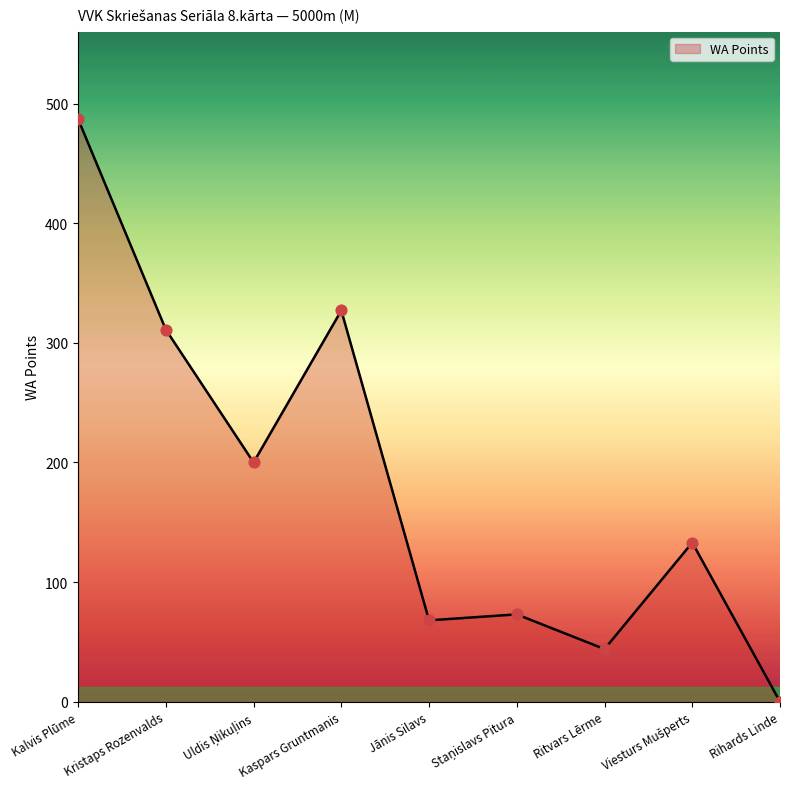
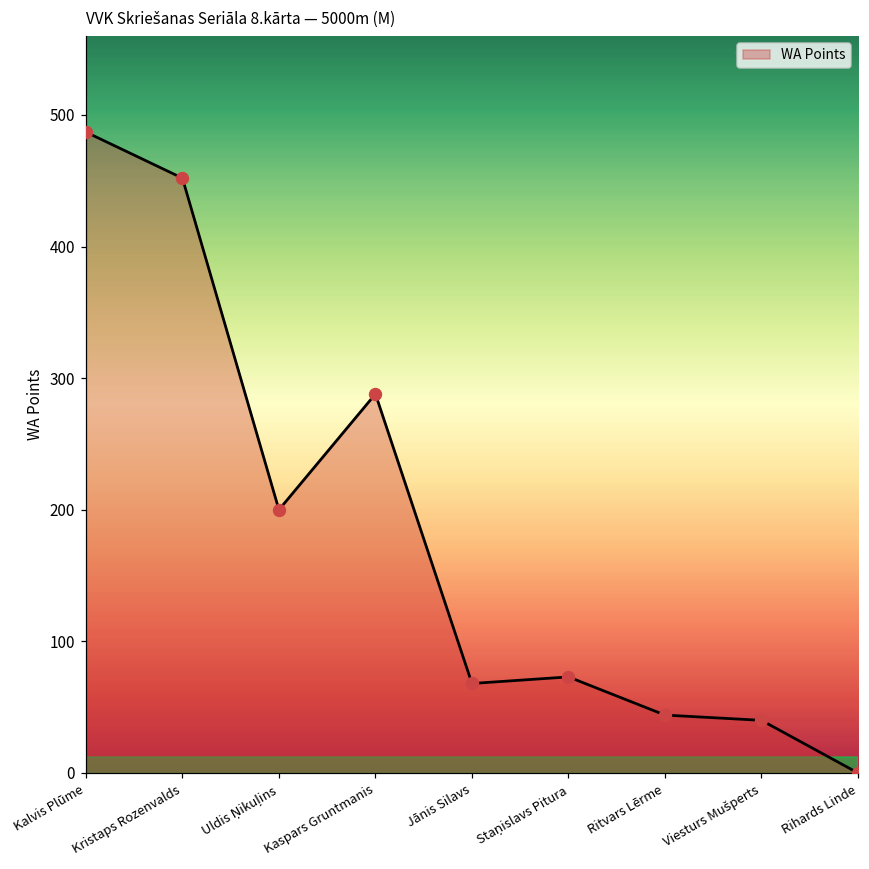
  {
    "Kalvis Plūme": 487,
-   "Kristaps Rozenvalds": 311,
+   "Kristaps Rozenvalds": 452,
    "Uldis Ņikuļins": 200,
-   "Kaspars Gruntmanis": 327,
+   "Kaspars Gruntmanis": 288,
    "Jānis Silavs": 68,
    "Staņislavs Pitura": 73,
    "Ritvars Lērme": 44,
-   "Viesturs Mušperts": 133
+   "Viesturs Mušperts": 40
  }
